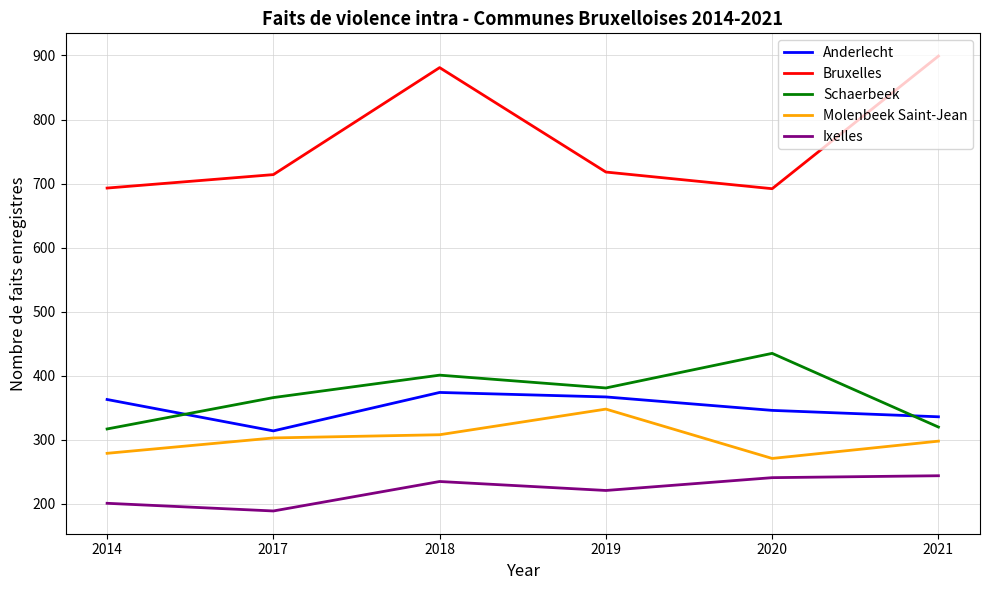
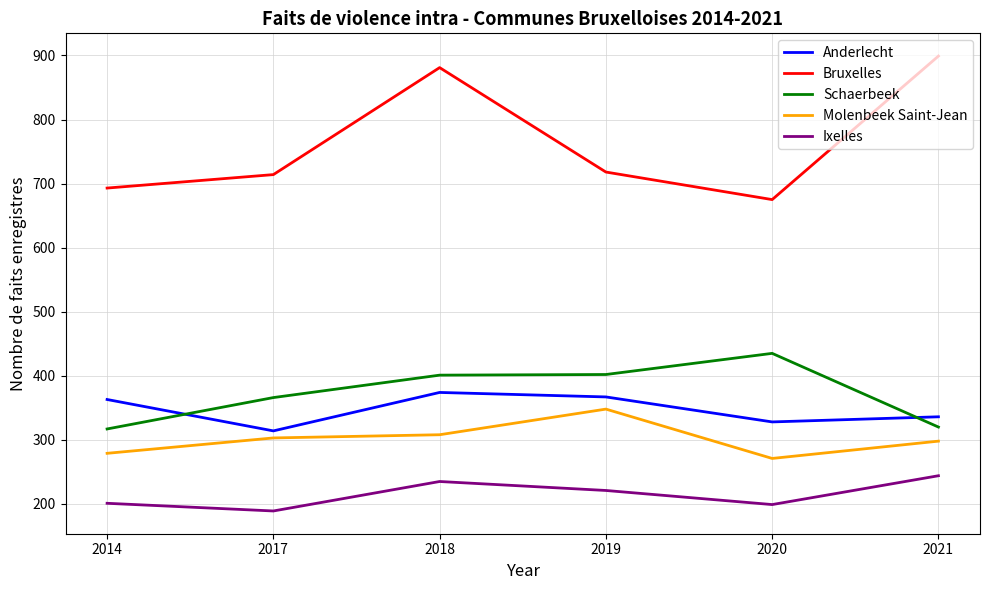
  {
    "Anderlecht": {
      "2014": 360,
      "2017": 310,
      "2018": 370,
      "2019": 370,
-     "2020": 350,
+     "2020": 330,
      "2021": 340
    },
    "Bruxelles": {
      "2014": 690,
      "2017": 710,
      "2018": 880,
      "2019": 720,
-     "2020": 690
+     "2020": 680
    },
    "Schaerbeek": {
      "2014": 320,
      "2017": 370,
      "2018": 400,
-     "2019": 380,
+     "2019": 400,
      "2020": 440,
      "2021": 320
    },
    "Molenbeek Saint-Jean": {
      "2014": 280,
      "2017": 300,
      "2018": 310,
      "2019": 350,
      "2020": 270,
      "2021": 300
    },
    "Ixelles": {
      "2014": 200,
      "2017": 190,
      "2018": 240,
      "2019": 220,
-     "2020": 240,
+     "2020": 200,
      "2021": 240
    }
  }
